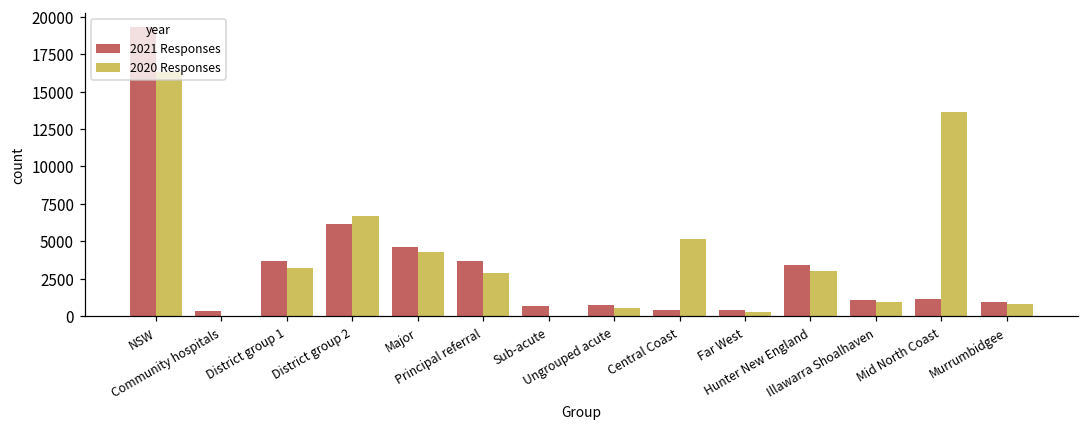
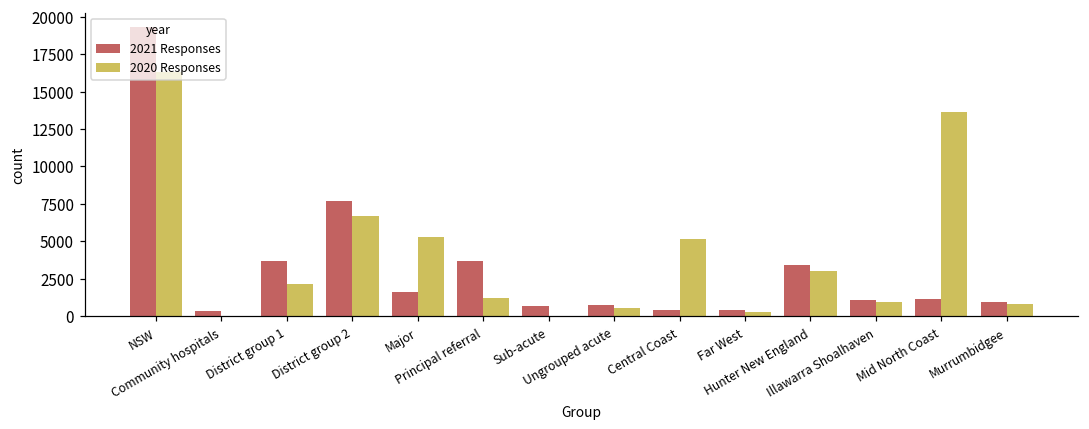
  {
    "2021 Responses": {
      "Community hospitals": 400,
      "District group 1": 3700,
-     "District group 2": 6200,
-     "Major": 4600,
+     "District group 2": 7700,
+     "Major": 1600,
      "Principal referral": 3700,
      "Sub-acute": 700,
      "Ungrouped acute": 700,
      "Central Coast": 400,
      "Far West": 400,
      "Hunter New England": 3400,
      "Illawarra Shoalhaven": 1100,
      "Mid North Coast": 1200,
      "Murrumbidgee": 1000
    },
    "2020 Responses": {
      "Community hospitals": 0,
-     "District group 1": 3200,
+     "District group 1": 2200,
      "District group 2": 6700,
-     "Major": 4300,
-     "Principal referral": 2900,
+     "Major": 5300,
+     "Principal referral": 1200,
      "Sub-acute": 0,
      "Ungrouped acute": 600,
      "Central Coast": 5100,
      "Far West": 300,
      "Hunter New England": 3000,
      "Illawarra Shoalhaven": 900,
      "Mid North Coast": 13600,
      "Murrumbidgee": 800
    }
  }
